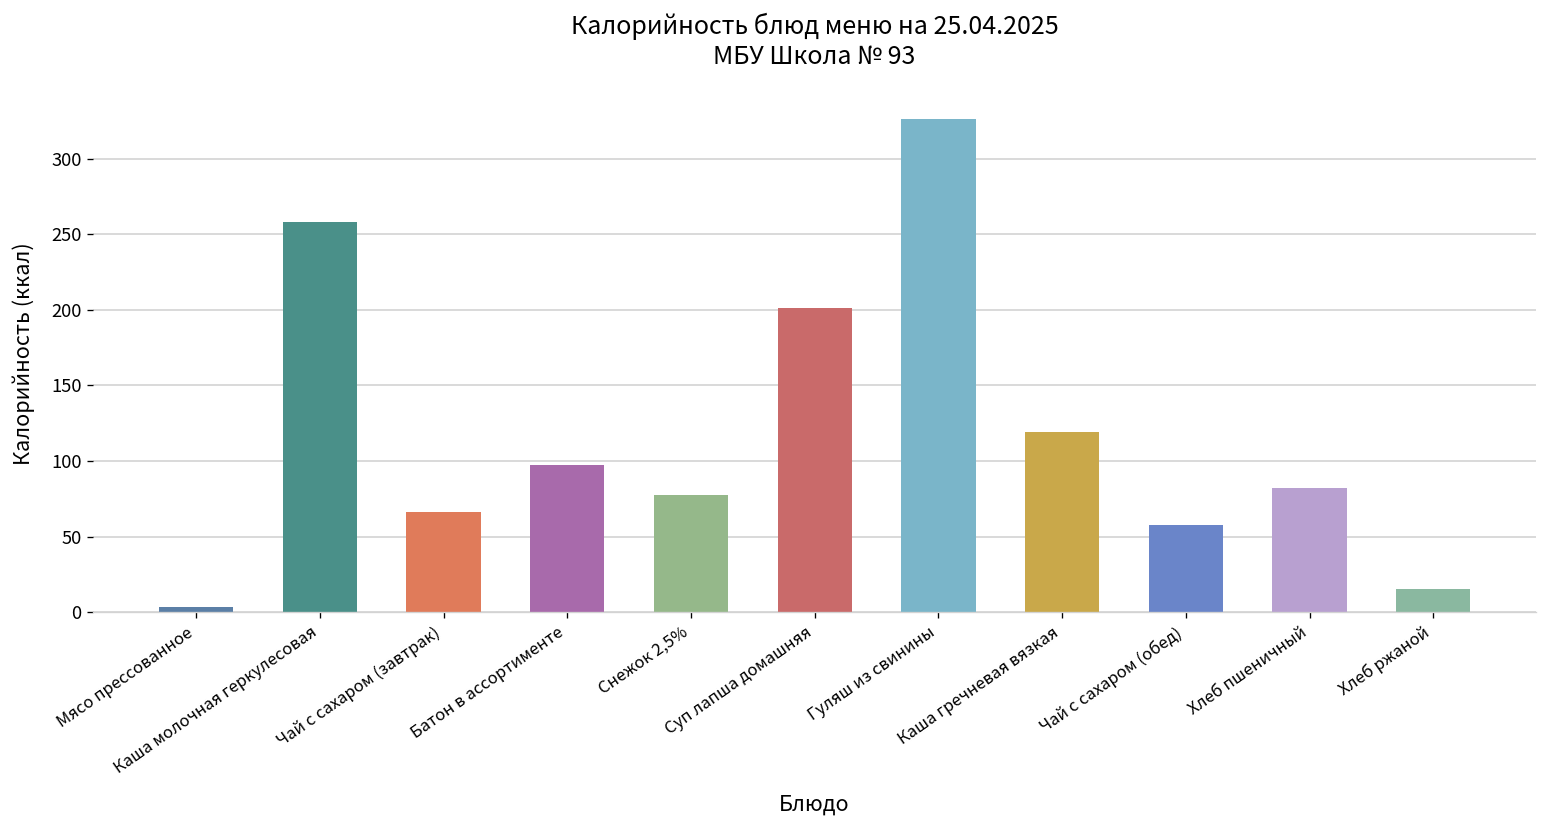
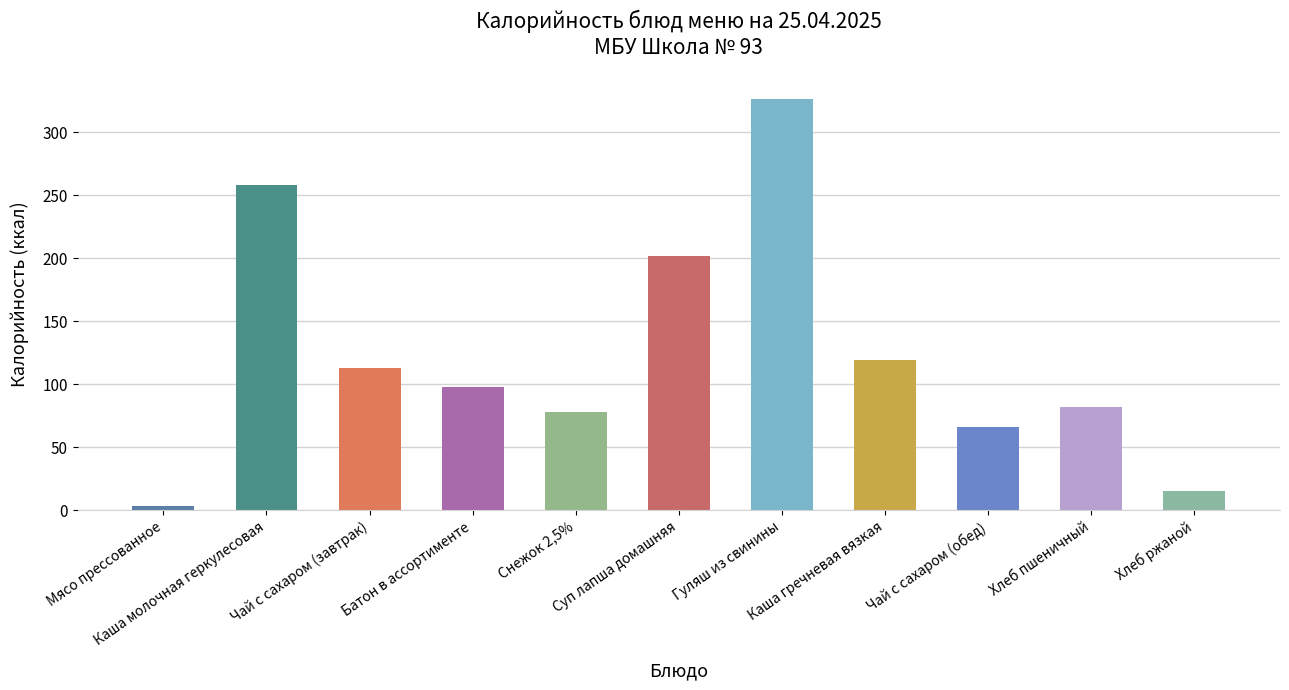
  {
    "Мясо прессованное": 3,
    "Каша молочная геркулесовая": 258,
-   "Чай с сахаром (завтрак)": 66,
+   "Чай с сахаром (завтрак)": 113,
    "Батон в ассортименте": 98,
    "Снежок 2,5%": 78,
    "Суп лапша домашняя": 201,
    "Гуляш из свинины": 326,
    "Каша гречневая вязкая": 119,
-   "Чай с сахаром (обед)": 58,
+   "Чай с сахаром (обед)": 66,
    "Хлеб пшеничный": 82,
    "Хлеб ржаной": 16
  }
